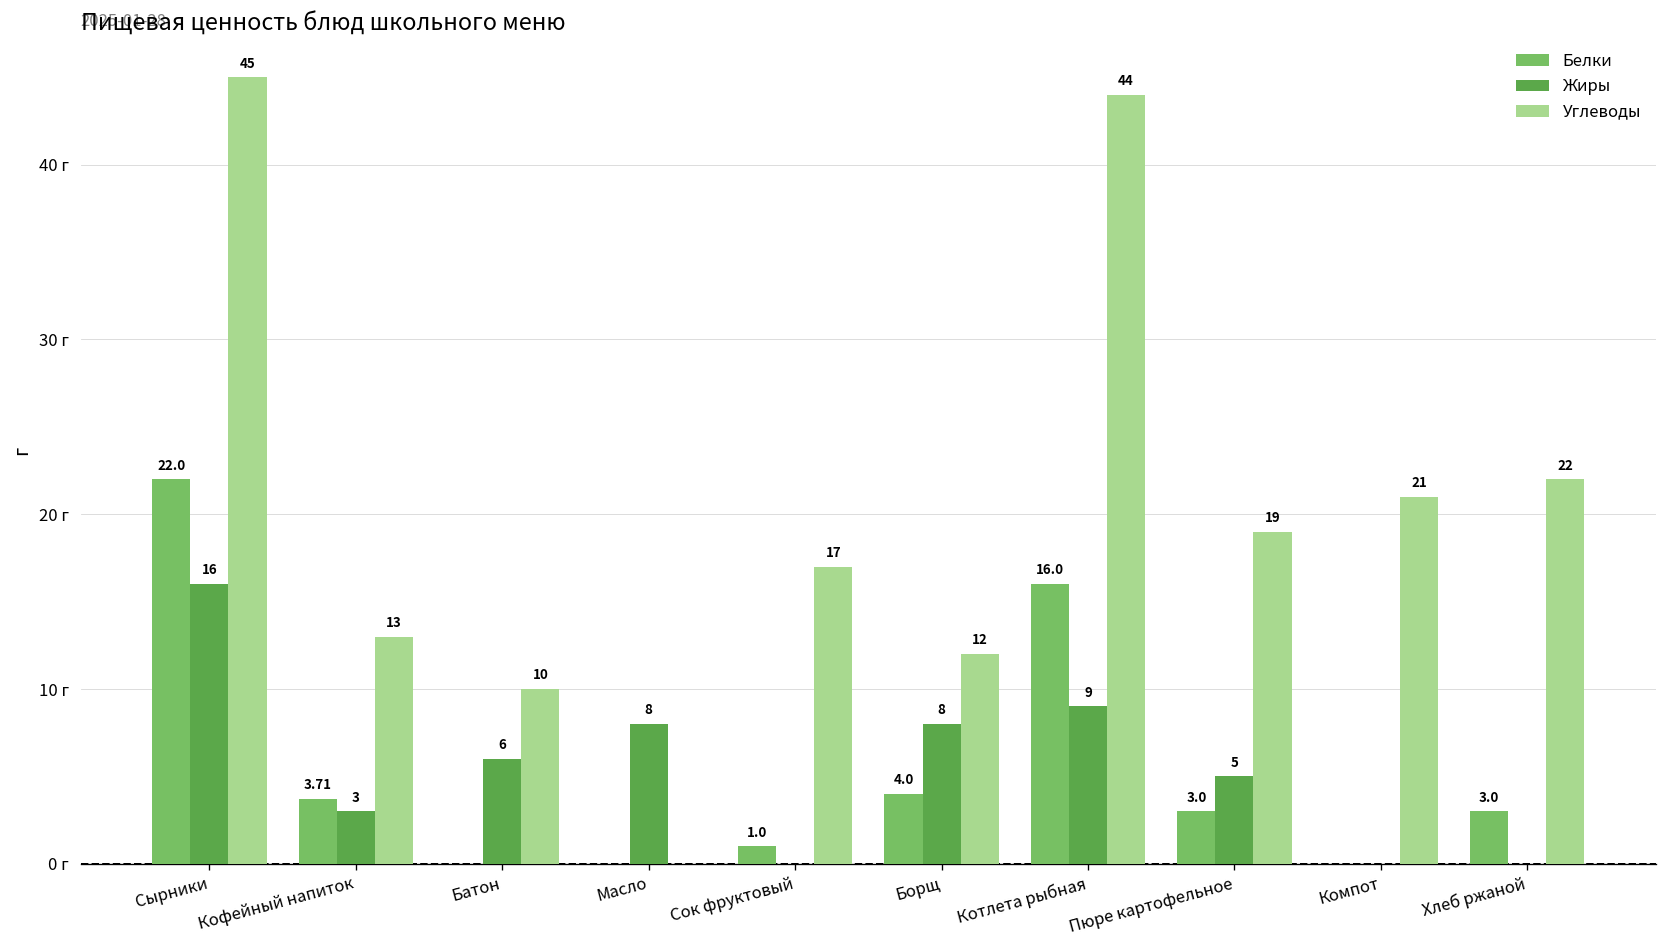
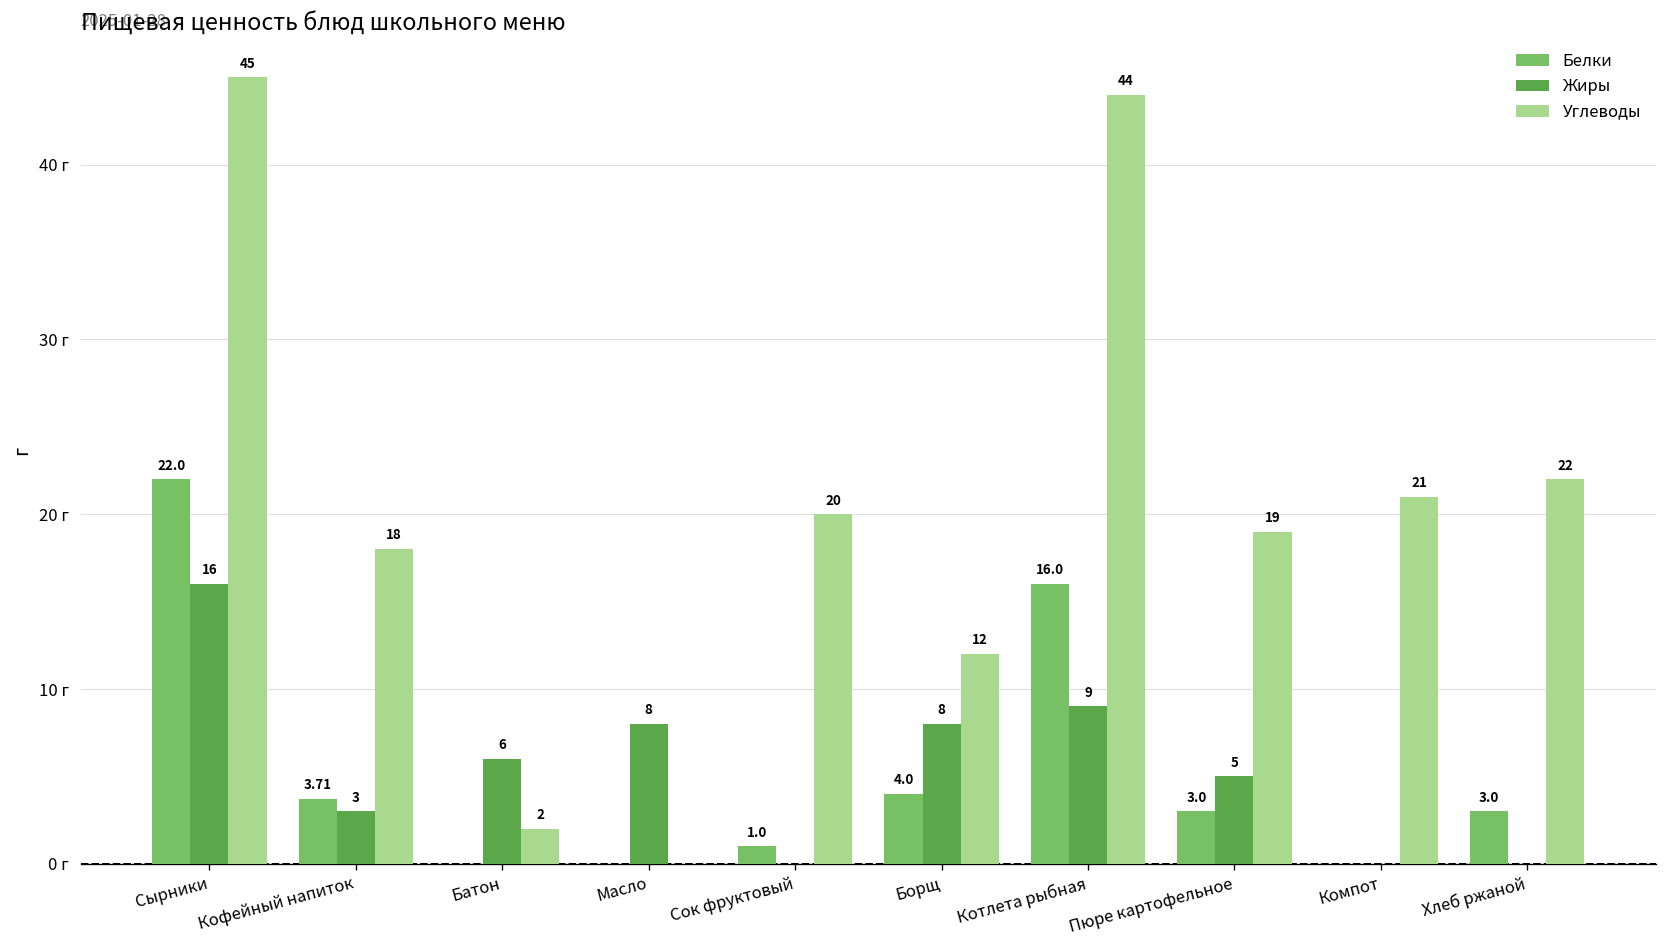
  {
    "Углеводы": {
      "Сырники": 45,
-     "Кофейный напиток": 13,
-     "Батон": 10,
-     "Сок фруктовый": 17,
+     "Кофейный напиток": 18,
+     "Батон": 2,
+     "Сок фруктовый": 20,
      "Борщ": 12,
      "Котлета рыбная": 44,
      "Пюре картофельное": 19,
      "Компот": 21,
      "Хлеб ржаной": 22
    }
  }
